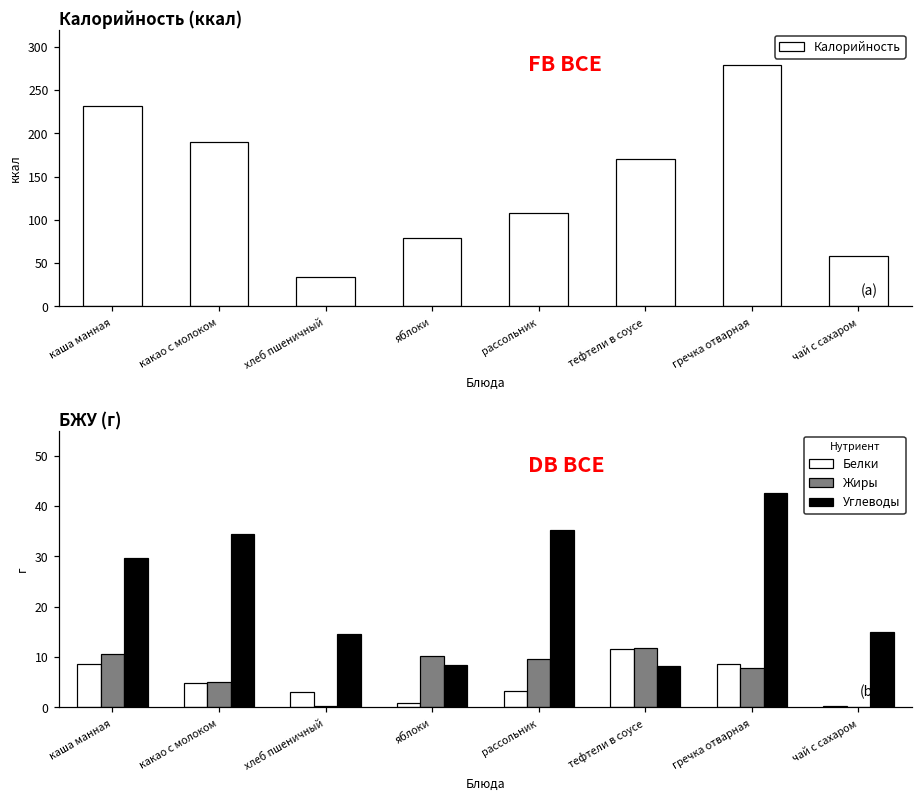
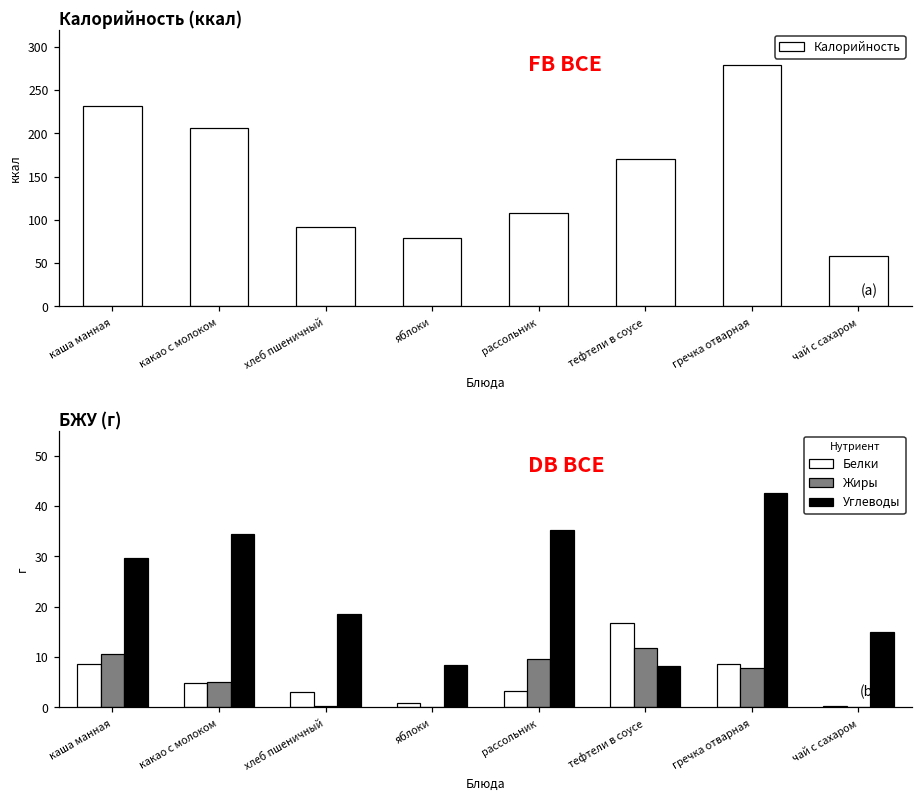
  {
    "Калорийность (ккал)": {
      "каша манная": 230,
-     "какао с молоком": 190,
-     "хлеб пшеничный": 30,
+     "какао с молоком": 210,
+     "хлеб пшеничный": 90,
      "яблоки": 80,
      "рассольник": 110,
      "тефтели в соусе": 170,
      "гречка отварная": 280,
      "чай с сахаром": 60
    },
    "БЖУ (г)": {
      "Белки": {
        "каша манная": 9,
        "какао с молоком": 5,
        "хлеб пшеничный": 3,
        "яблоки": 1,
        "рассольник": 3,
-       "тефтели в соусе": 12,
+       "тефтели в соусе": 17,
        "гречка отварная": 9
      },
      "Жиры": {
        "каша манная": 11,
        "какао с молоком": 5,
-       "яблоки": 10,
+       "яблоки": 0,
        "рассольник": 10,
        "тефтели в соусе": 12,
        "гречка отварная": 8,
        "чай с сахаром": 0
      },
      "Углеводы": {
        "каша манная": 30,
        "какао с молоком": 34,
-       "хлеб пшеничный": 15,
+       "хлеб пшеничный": 19,
        "яблоки": 8,
        "рассольник": 35,
        "тефтели в соусе": 8,
        "гречка отварная": 43,
        "чай с сахаром": 15
      }
    }
  }
